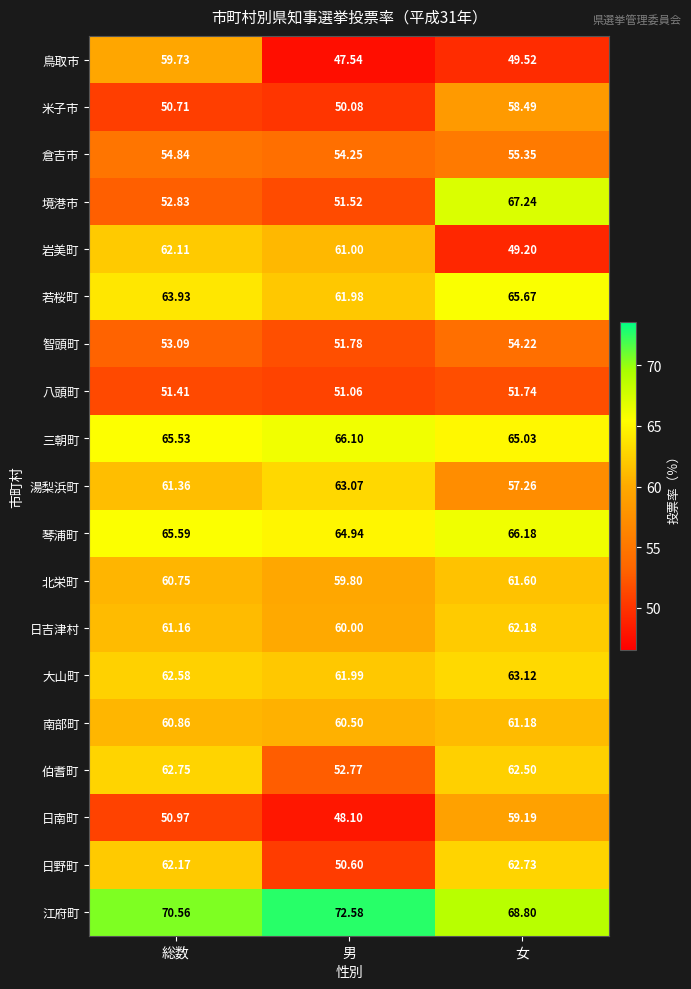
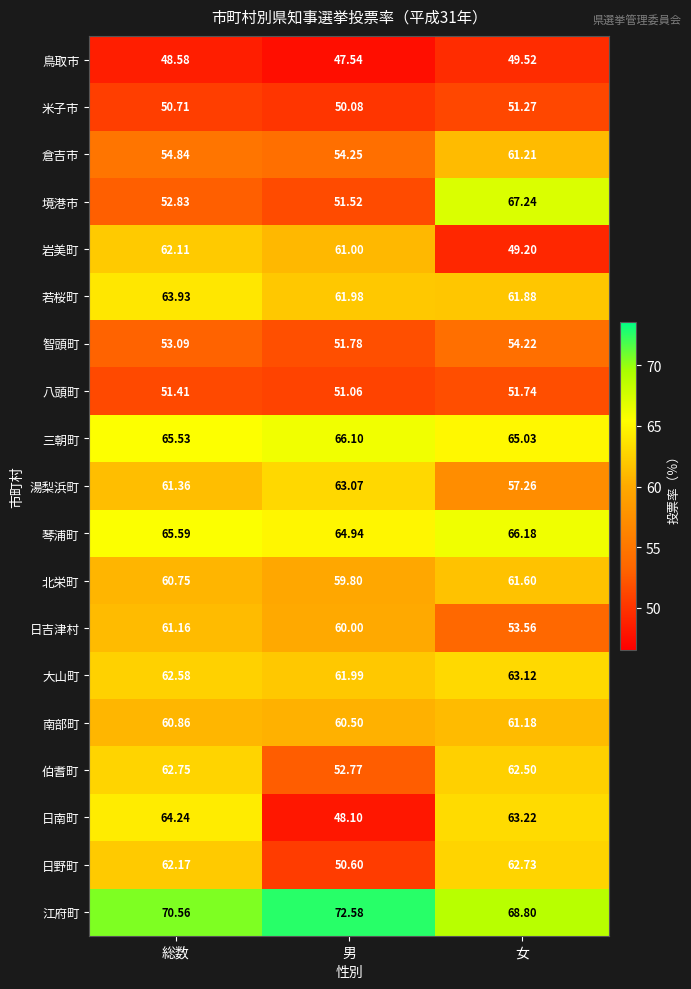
  {
    "鳥取市": {
-     "総数": 59.73,
+     "総数": 48.58,
      "男": 47.54,
      "女": 49.52
    },
    "米子市": {
      "総数": 50.71,
      "男": 50.08,
-     "女": 58.49
+     "女": 51.27
    },
    "倉吉市": {
      "総数": 54.84,
      "男": 54.25,
-     "女": 55.35
+     "女": 61.21
    },
    "境港市": {
      "総数": 52.83,
      "男": 51.52,
      "女": 67.24
    },
    "岩美町": {
      "総数": 62.11,
      "男": 61.00,
      "女": 49.20
    },
    "若桜町": {
      "総数": 63.93,
      "男": 61.98,
-     "女": 65.67
+     "女": 61.88
    },
    "智頭町": {
      "総数": 53.09,
      "男": 51.78,
      "女": 54.22
    },
    "八頭町": {
      "総数": 51.41,
      "男": 51.06,
      "女": 51.74
    },
    "三朝町": {
      "総数": 65.53,
      "男": 66.10,
      "女": 65.03
    },
    "湯梨浜町": {
      "総数": 61.36,
      "男": 63.07,
      "女": 57.26
    },
    "琴浦町": {
      "総数": 65.59,
      "男": 64.94,
      "女": 66.18
    },
    "北栄町": {
      "総数": 60.75,
      "男": 59.80,
      "女": 61.60
    },
    "日吉津村": {
      "総数": 61.16,
      "男": 60.00,
-     "女": 62.18
+     "女": 53.56
    },
    "大山町": {
      "総数": 62.58,
      "男": 61.99,
      "女": 63.12
    },
    "南部町": {
      "総数": 60.86,
      "男": 60.50,
      "女": 61.18
    },
    "伯耆町": {
      "総数": 62.75,
      "男": 52.77,
      "女": 62.50
    },
    "日南町": {
-     "総数": 50.97,
+     "総数": 64.24,
      "男": 48.10,
-     "女": 59.19
+     "女": 63.22
    },
    "日野町": {
      "総数": 62.17,
      "男": 50.60,
      "女": 62.73
    },
    "江府町": {
      "総数": 70.56,
      "男": 72.58,
      "女": 68.80
    }
  }
